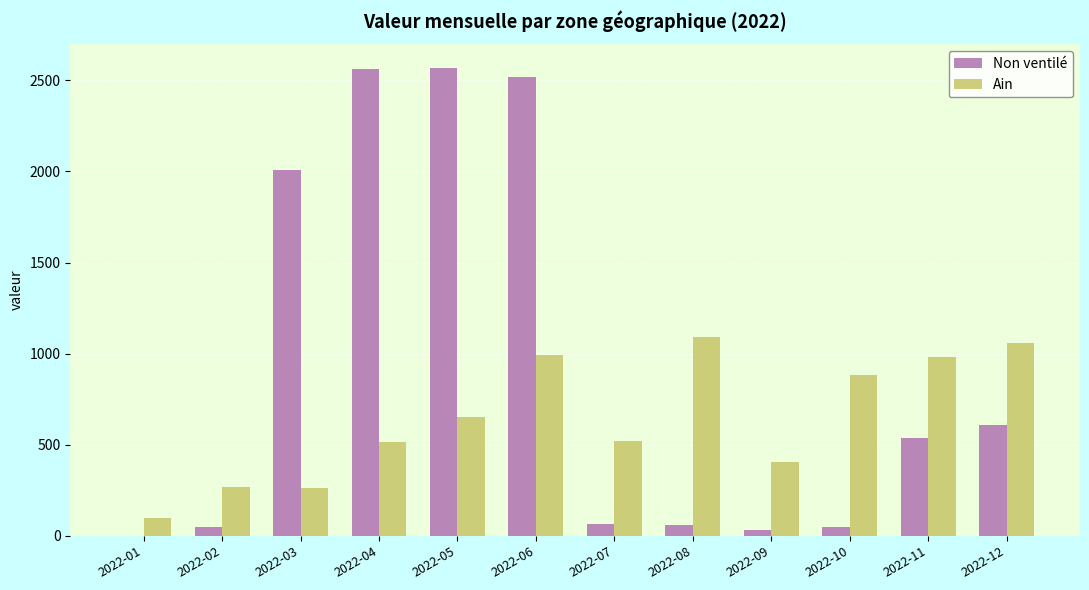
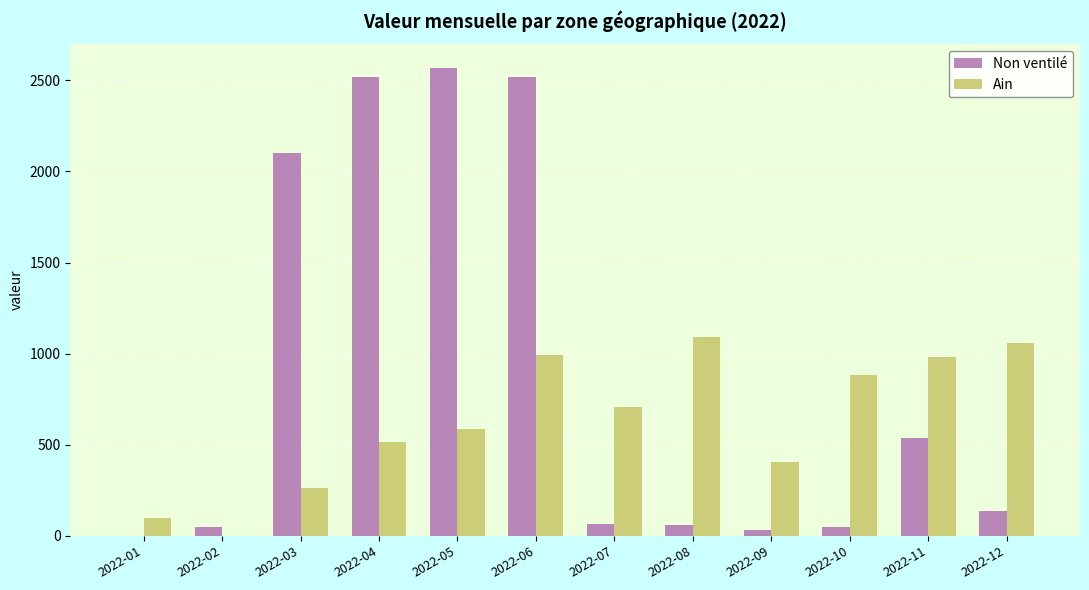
  {
    "Non ventilé": {
      "2022-01": 0,
      "2022-02": 50,
-     "2022-03": 2010,
-     "2022-04": 2560,
+     "2022-03": 2100,
+     "2022-04": 2520,
      "2022-05": 2570,
      "2022-06": 2520,
      "2022-07": 60,
      "2022-08": 60,
      "2022-09": 30,
      "2022-10": 50,
      "2022-11": 540,
-     "2022-12": 610
+     "2022-12": 140
    },
    "Ain": {
      "2022-01": 100,
-     "2022-02": 270,
+     "2022-02": 0,
      "2022-03": 270,
      "2022-04": 520,
-     "2022-05": 650,
+     "2022-05": 590,
      "2022-06": 990,
-     "2022-07": 520,
+     "2022-07": 710,
      "2022-08": 1090,
      "2022-09": 410,
      "2022-10": 880,
      "2022-11": 980,
      "2022-12": 1060
    }
  }
